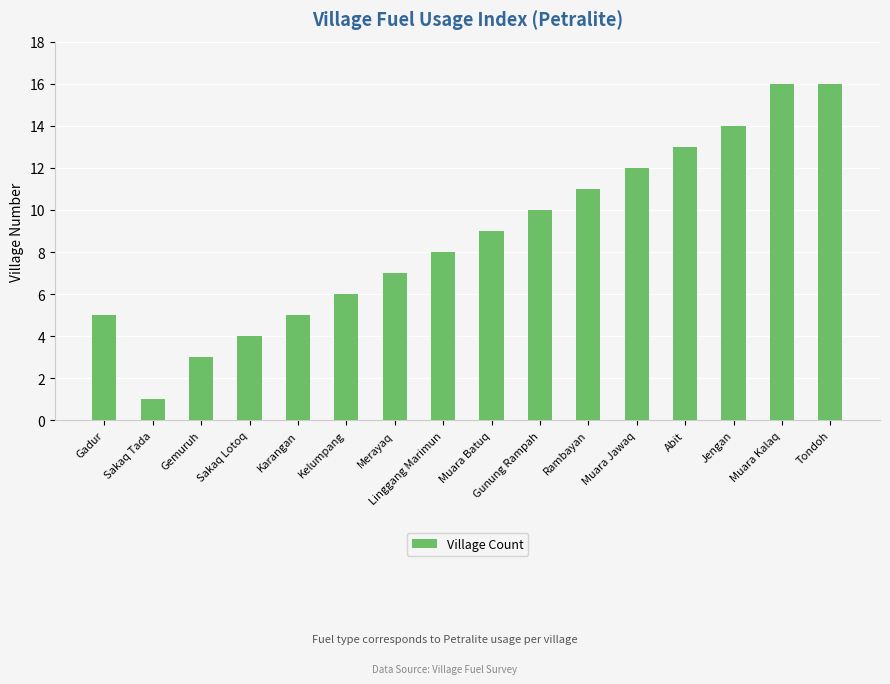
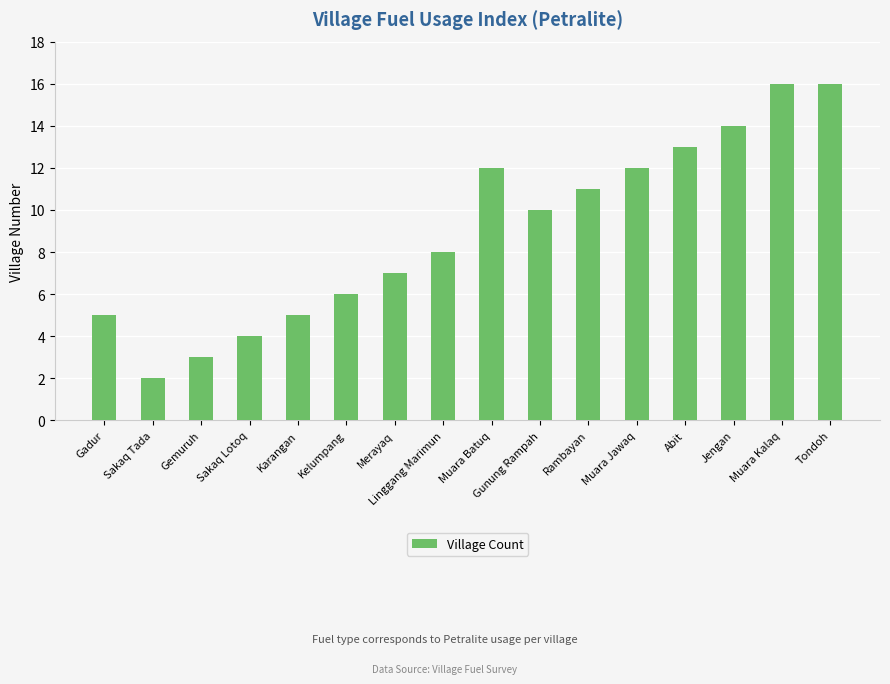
  {
    "Gadur": 5,
-   "Sakaq Tada": 1,
+   "Sakaq Tada": 2,
    "Gemuruh": 3,
    "Sakaq Lotoq": 4,
    "Karangan": 5,
    "Kelumpang": 6,
    "Merayaq": 7,
    "Linggang Marimun": 8,
-   "Muara Batuq": 9,
+   "Muara Batuq": 12,
    "Gunung Rampah": 10,
    "Rambayan": 11,
    "Muara Jawaq": 12,
    "Abit": 13,
    "Jengan": 14,
    "Muara Kalaq": 16,
    "Tondoh": 16
  }
